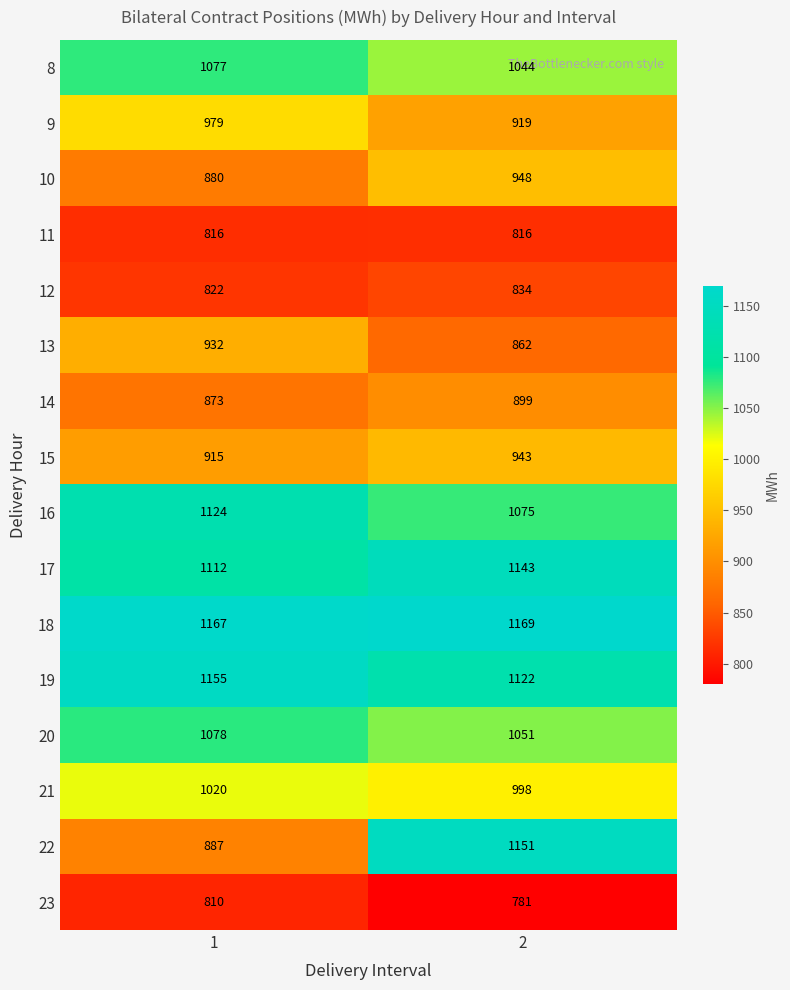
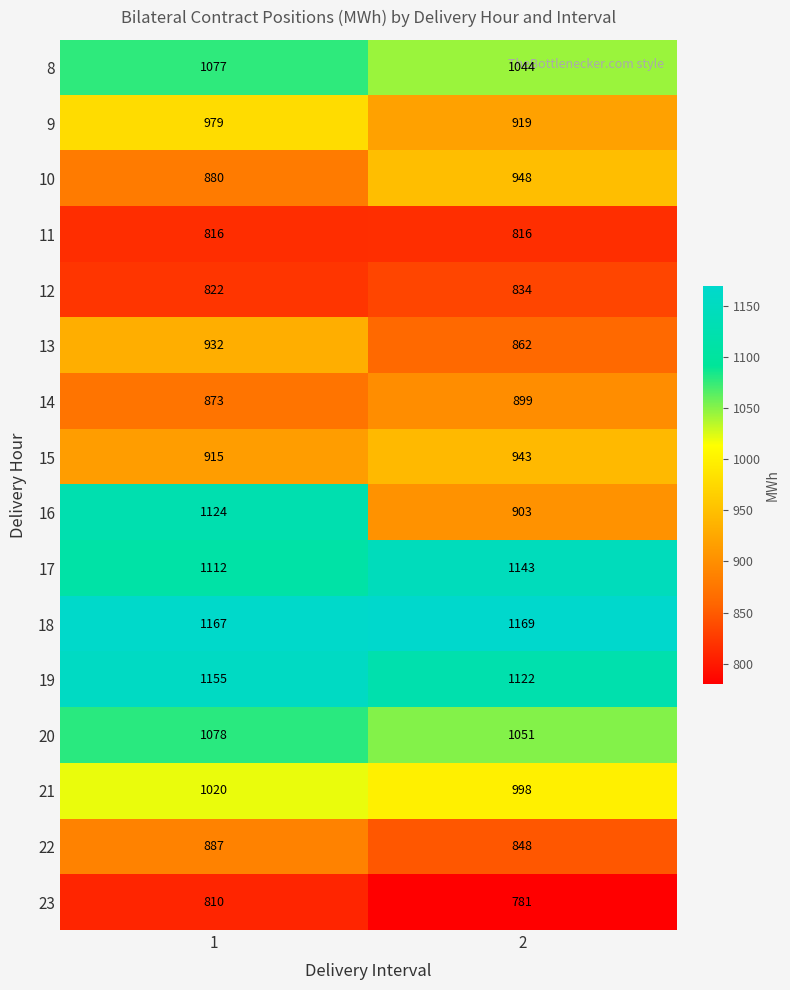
  {
    "8": {
      "1": 1077
    },
    "9": {
      "1": 979,
      "2": 919
    },
    "10": {
      "1": 880,
      "2": 948
    },
    "11": {
      "1": 816,
      "2": 816
    },
    "12": {
      "1": 822,
      "2": 834
    },
    "13": {
      "1": 932,
      "2": 862
    },
    "14": {
      "1": 873,
      "2": 899
    },
    "15": {
      "1": 915,
      "2": 943
    },
    "16": {
      "1": 1124,
-     "2": 1075
+     "2": 903
    },
    "17": {
      "1": 1112,
      "2": 1143
    },
    "18": {
      "1": 1167,
      "2": 1169
    },
    "19": {
      "1": 1155,
      "2": 1122
    },
    "20": {
      "1": 1078,
      "2": 1051
    },
    "21": {
      "1": 1020,
      "2": 998
    },
    "22": {
      "1": 887,
-     "2": 1151
+     "2": 848
    },
    "23": {
      "1": 810,
      "2": 781
    }
  }
